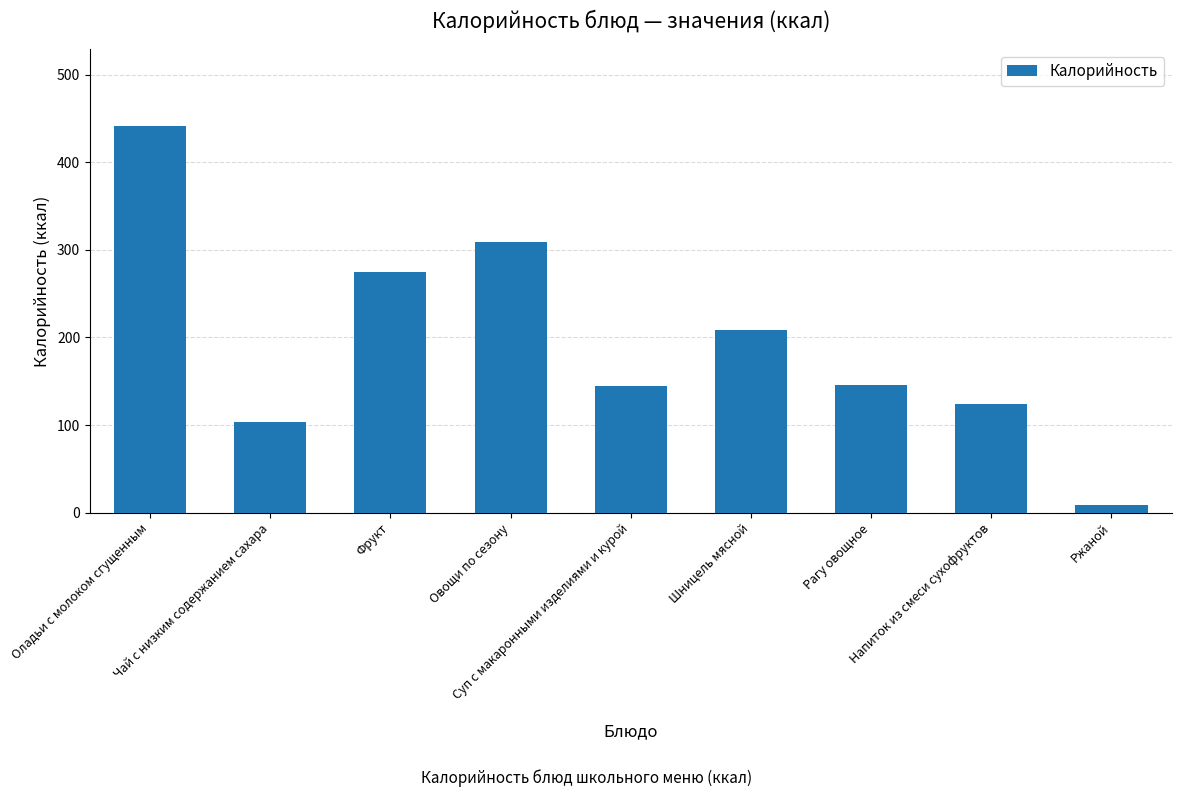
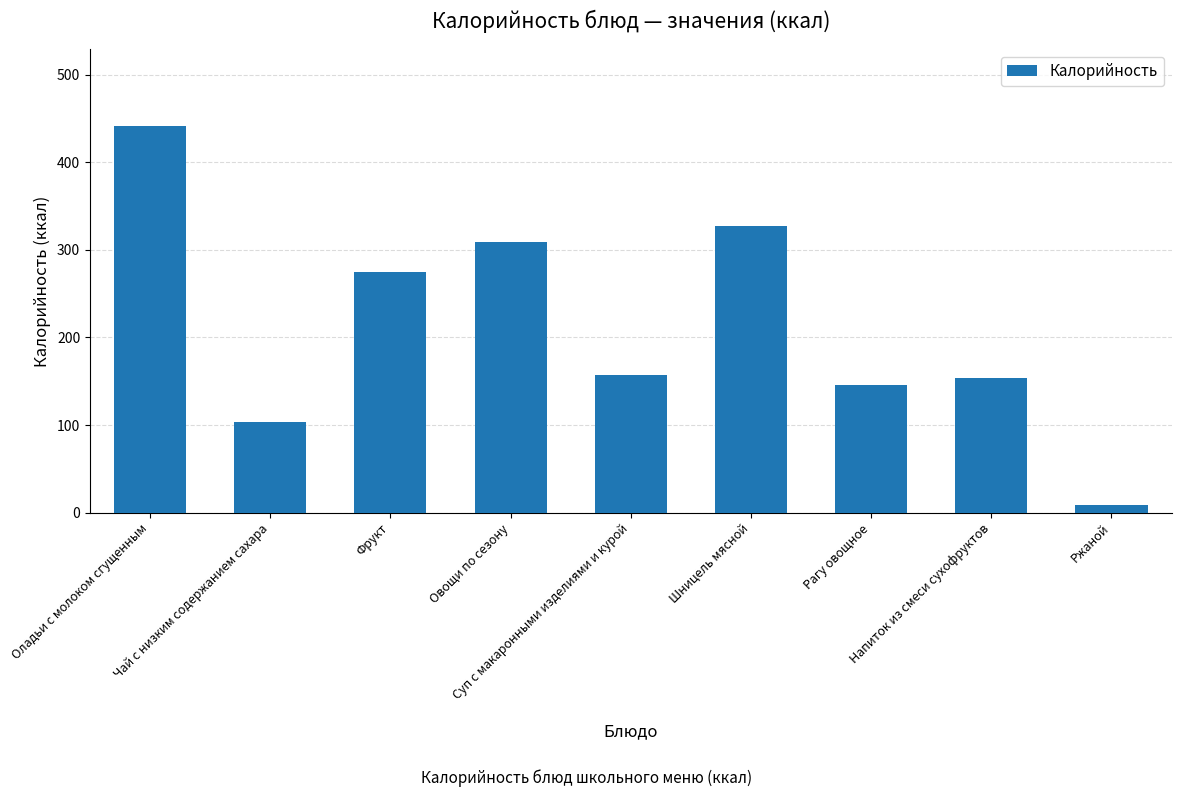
  {
    "Оладьи с молоком сгущенным": 440,
    "Чай с низким содержанием сахара": 100,
    "Фрукт": 270,
    "Овощи по сезону": 310,
-   "Суп с макаронными изделиями и курой": 150,
-   "Шницель мясной": 210,
+   "Суп с макаронными изделиями и курой": 160,
+   "Шницель мясной": 330,
    "Рагу овощное": 150,
-   "Напиток из смеси сухофруктов": 120,
+   "Напиток из смеси сухофруктов": 150,
    "Ржаной": 10
  }
